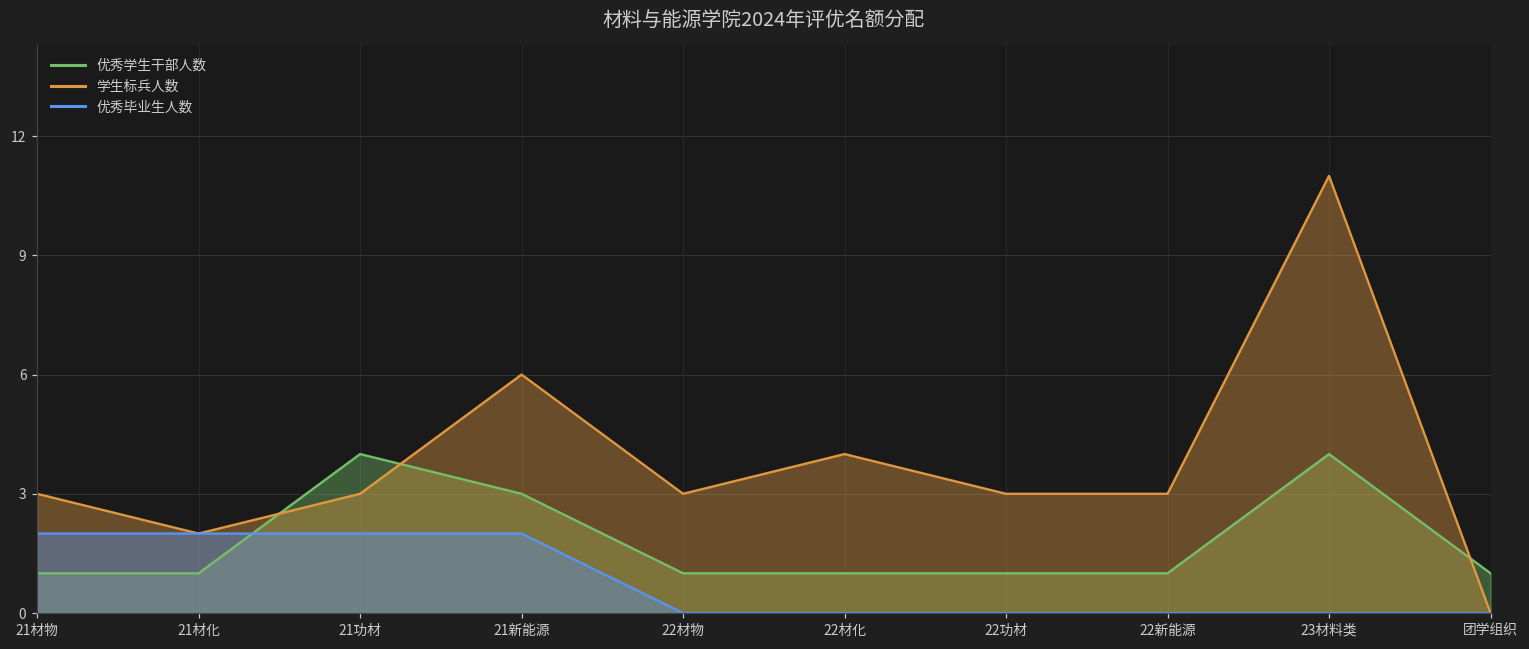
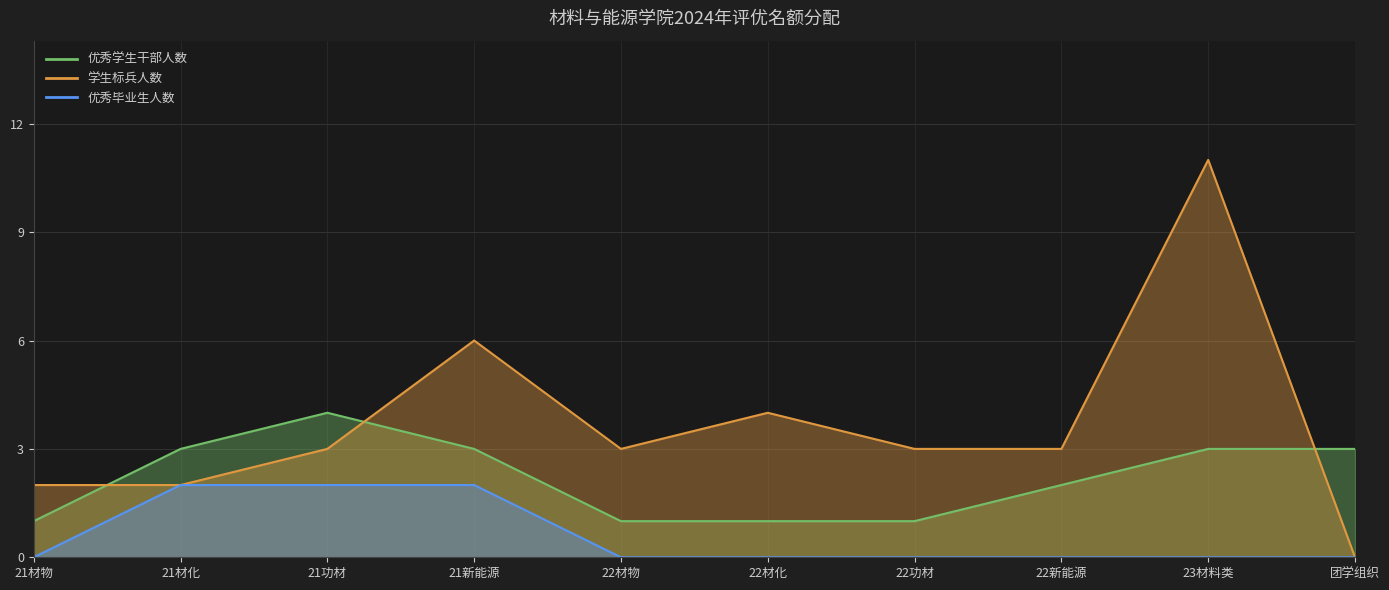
  {
    "优秀学生干部人数": {
      "21材物": 1,
-     "21材化": 1,
+     "21材化": 3,
      "21功材": 4,
      "21新能源": 3,
      "22材物": 1,
      "22材化": 1,
      "22功材": 1,
-     "22新能源": 1,
-     "23材料类": 4,
-     "团学组织": 1
+     "22新能源": 2,
+     "23材料类": 3,
+     "团学组织": 3
    },
    "学生标兵人数": {
-     "21材物": 3,
+     "21材物": 2,
      "21功材": 3,
      "21新能源": 6,
      "22材物": 3,
      "22材化": 4,
      "22功材": 3,
      "22新能源": 3,
      "23材料类": 11
    },
    "优秀毕业生人数": {
-     "21材物": 2,
+     "21材物": 0,
      "21功材": 2,
      "21新能源": 2,
      "22材物": 0,
      "22材化": 0,
      "22功材": 0,
      "22新能源": 0,
      "23材料类": 0
    }
  }
